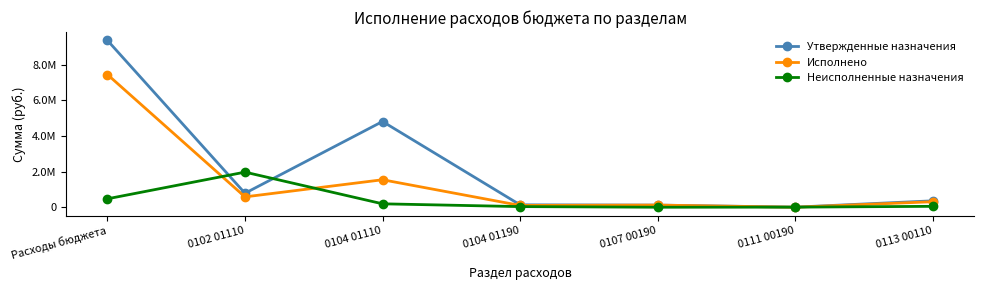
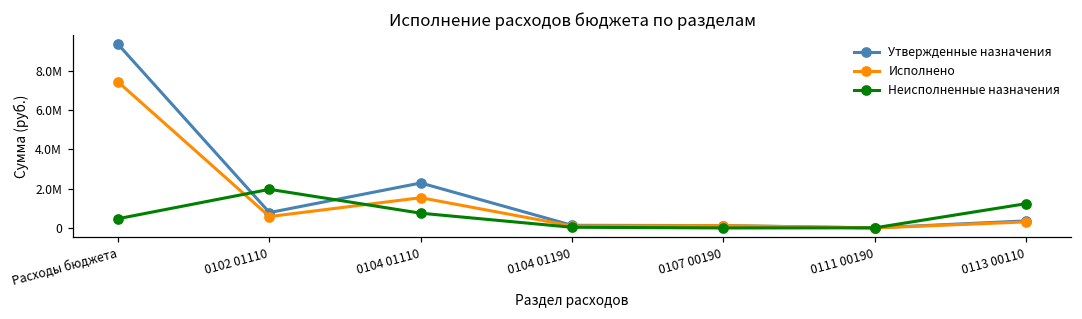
  {
    "Утвержденные назначения": {
      "Расходы бюджета": 9400000,
      "0102 01110": 800000,
-     "0104 01110": 4800000
+     "0104 01110": 2300000
    },
    "Исполнено": {
      "Расходы бюджета": 7400000,
      "0102 01110": 600000,
      "0104 01110": 1500000
    },
    "Неисполненные назначения": {
      "Расходы бюджета": 500000,
      "0102 01110": 2000000,
-     "0104 01110": 200000,
-     "0113 00110": 100000
+     "0104 01110": 800000,
+     "0113 00110": 1200000
    }
  }
